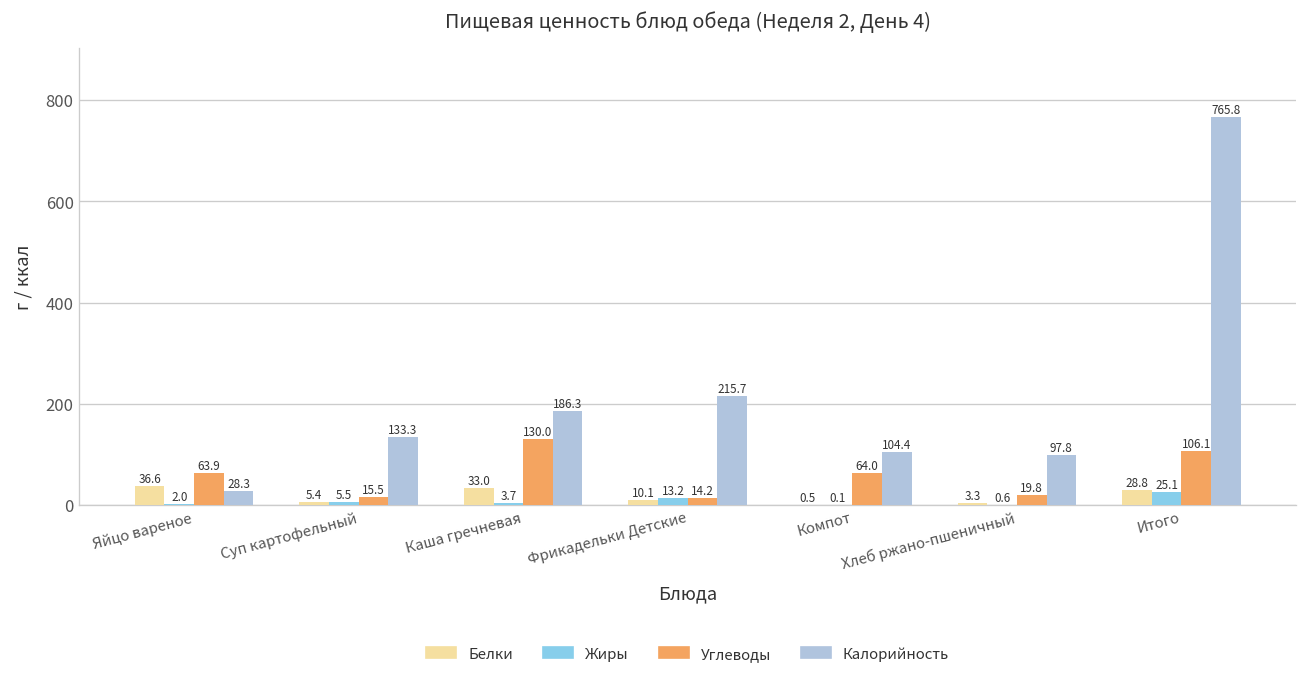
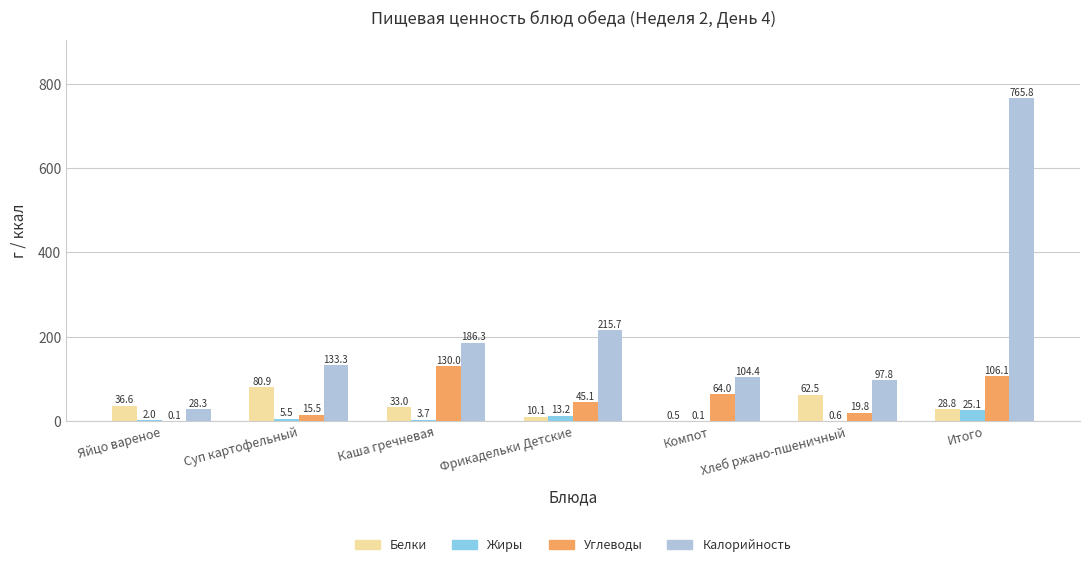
  {
    "Белки": {
      "Яйцо вареное": 36.6,
-     "Суп картофельный": 5.4,
+     "Суп картофельный": 80.9,
      "Каша гречневая": 33.0,
      "Фрикадельки Детские": 10.1,
      "Компот": 0.5,
-     "Хлеб ржано-пшеничный": 3.3,
+     "Хлеб ржано-пшеничный": 62.5,
      "Итого": 28.8
    },
    "Углеводы": {
-     "Яйцо вареное": 63.9,
+     "Яйцо вареное": 0.1,
      "Суп картофельный": 15.5,
      "Каша гречневая": 130.0,
-     "Фрикадельки Детские": 14.2,
+     "Фрикадельки Детские": 45.1,
      "Компот": 64.0,
      "Хлеб ржано-пшеничный": 19.8,
      "Итого": 106.1
    }
  }
